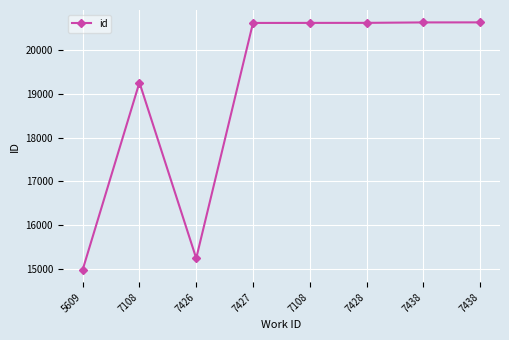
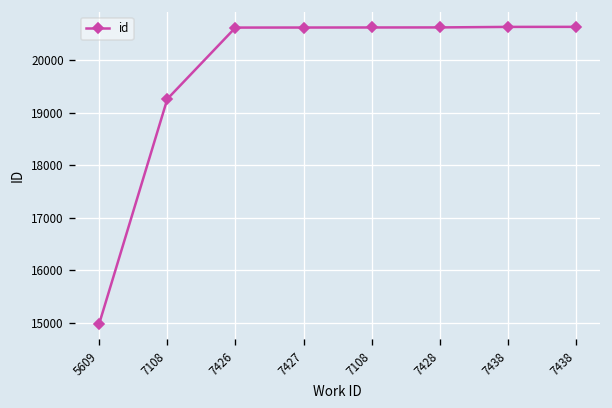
  {
    "5609": 15000,
-   "7426": 15200,
+   "7426": 20600,
    "7427": 20600,
    "7428": 20600
  }
